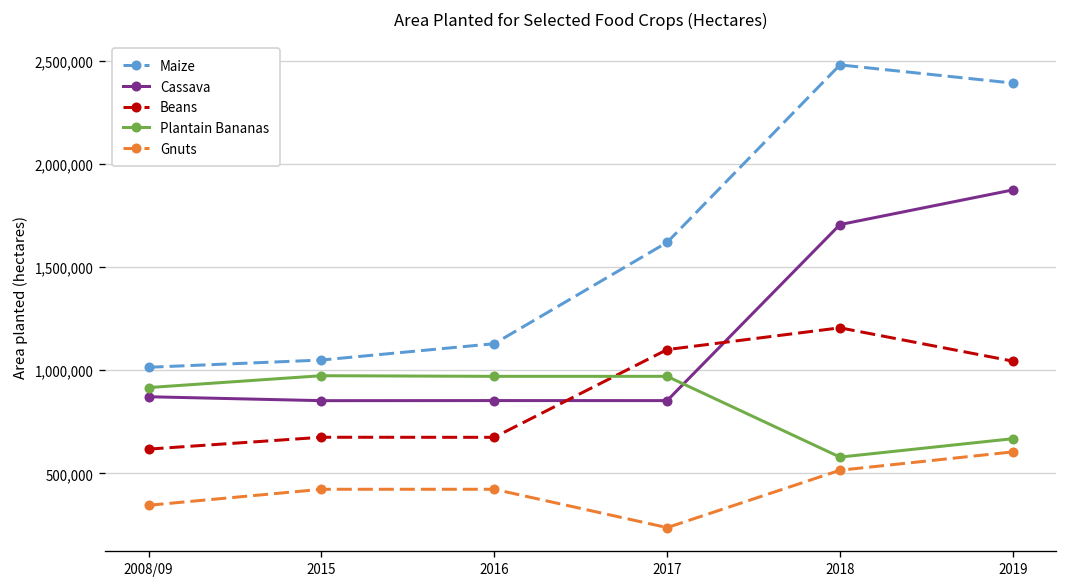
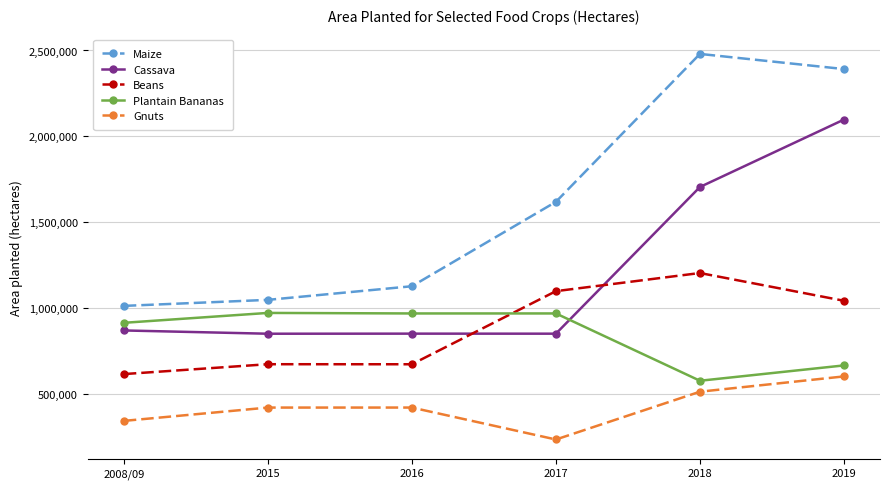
  {
    "Maize": {
      "2008/09": "1,010,000",
      "2015": "1,050,000",
      "2016": "1,130,000",
      "2017": "1,620,000",
      "2018": "2,480,000",
      "2019": "2,390,000"
    },
    "Cassava": {
      "2008/09": "870,000",
      "2015": "850,000",
      "2016": "850,000",
      "2017": "850,000",
      "2018": "1,710,000",
-     "2019": "1,870,000"
+     "2019": "2,100,000"
    },
    "Beans": {
      "2008/09": "620,000",
      "2015": "670,000",
      "2016": "670,000",
      "2017": "1,100,000",
      "2018": "1,210,000",
      "2019": "1,040,000"
    },
    "Plantain Bananas": {
      "2008/09": "920,000",
      "2015": "970,000",
      "2016": "970,000",
      "2017": "970,000",
      "2018": "580,000",
      "2019": "670,000"
    },
    "Gnuts": {
      "2008/09": "350,000",
      "2015": "420,000",
      "2016": "420,000",
      "2017": "240,000",
      "2018": "520,000",
      "2019": "600,000"
    }
  }
